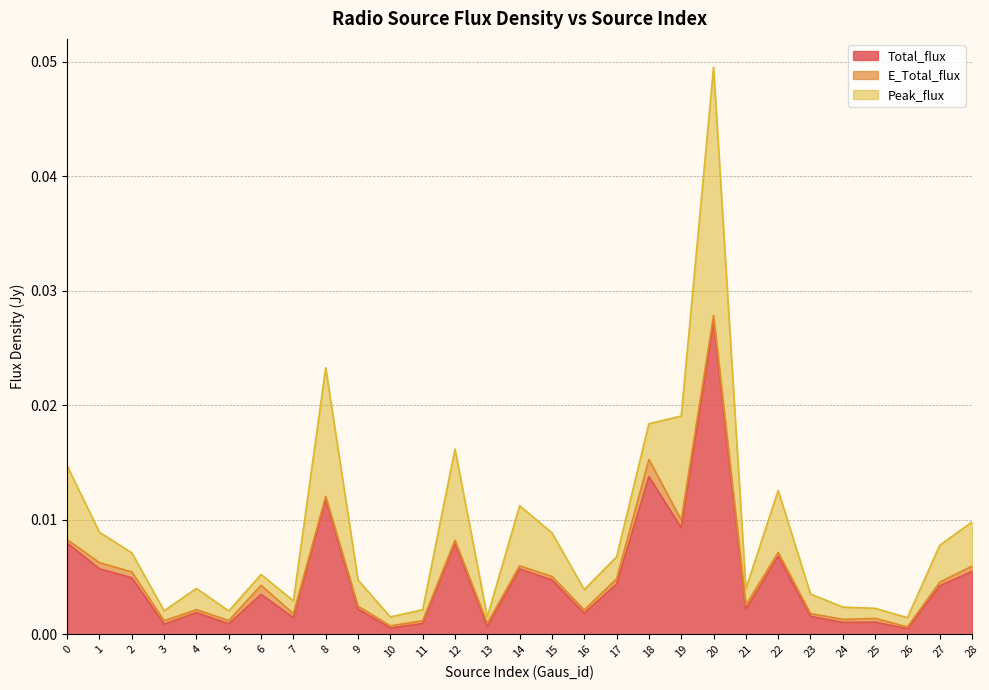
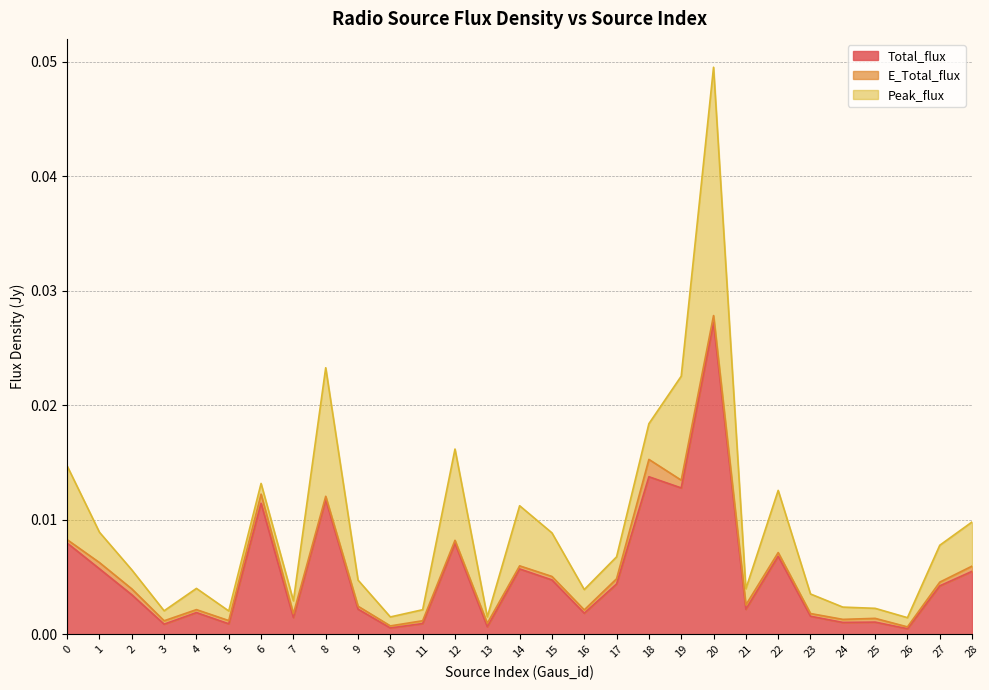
  {
    "Total_flux": {
      "0": 0.0080,
      "1": 0.0057,
-     "2": 0.0049,
+     "2": 0.0034,
      "3": 0.0009,
      "4": 0.0019,
      "5": 0.0009,
-     "6": 0.0035,
+     "6": 0.0114,
      "7": 0.0015,
      "8": 0.0118,
      "9": 0.0022,
      "11": 0.0009,
      "12": 0.0079,
      "13": 0.0007,
      "14": 0.0057,
      "15": 0.0047,
      "16": 0.0018,
      "17": 0.0044,
      "18": 0.0138,
-     "19": 0.0093,
+     "19": 0.0128,
      "20": 0.0272,
      "21": 0.0022,
      "22": 0.0068,
      "23": 0.0016,
      "24": 0.0010,
      "25": 0.0011,
      "27": 0.0042,
      "28": 0.0055
    }
  }
